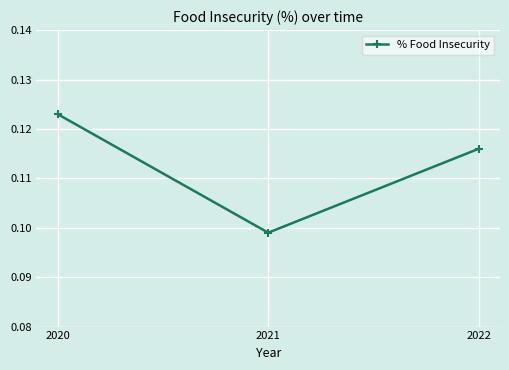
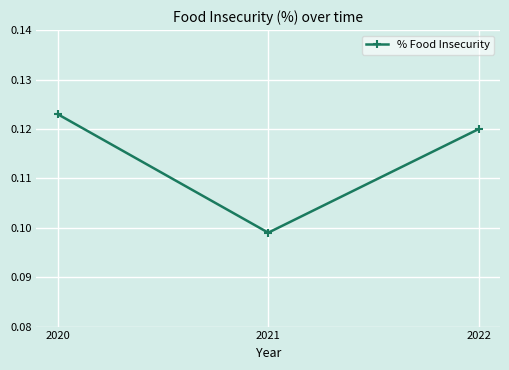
  {
    "2020": 0.123,
    "2021": 0.099,
-   "2022": 0.116
+   "2022": 0.120
  }
